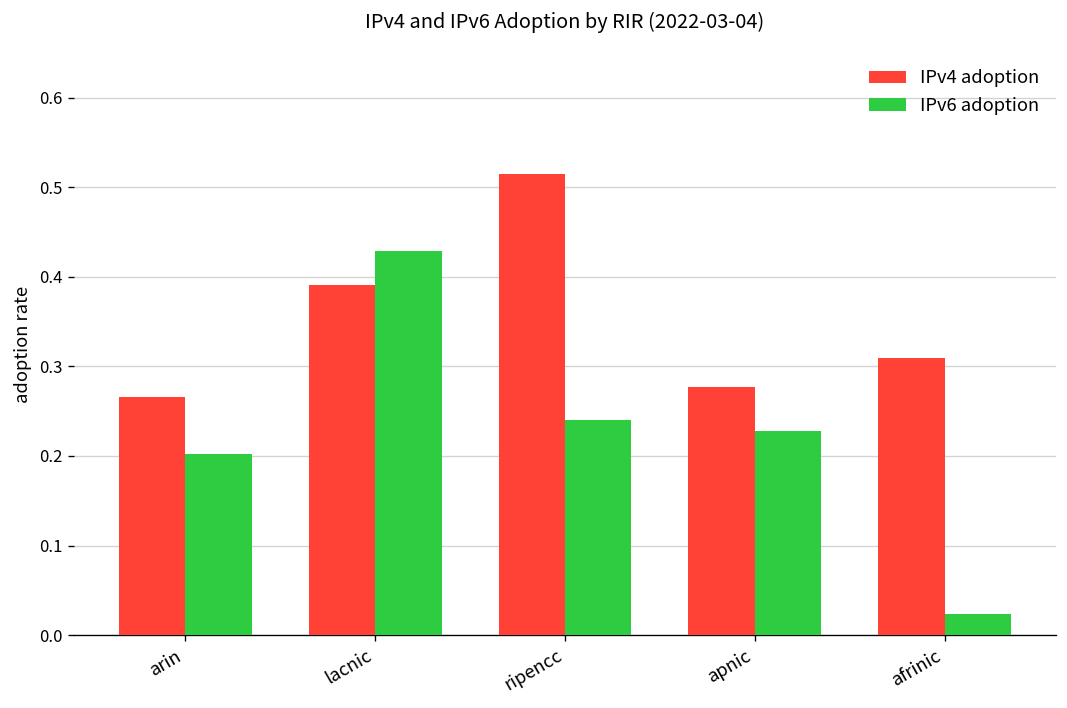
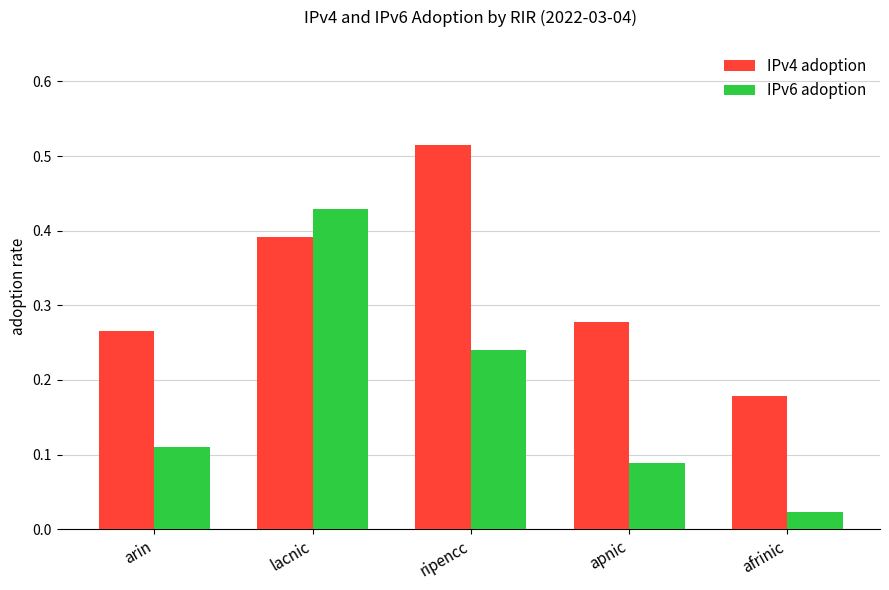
  {
    "IPv4 adoption": {
      "arin": 0.27,
      "lacnic": 0.39,
      "ripencc": 0.51,
      "apnic": 0.28,
-     "afrinic": 0.31
+     "afrinic": 0.18
    },
    "IPv6 adoption": {
-     "arin": 0.20,
+     "arin": 0.11,
      "lacnic": 0.43,
      "ripencc": 0.24,
-     "apnic": 0.23,
+     "apnic": 0.09,
      "afrinic": 0.02
    }
  }
